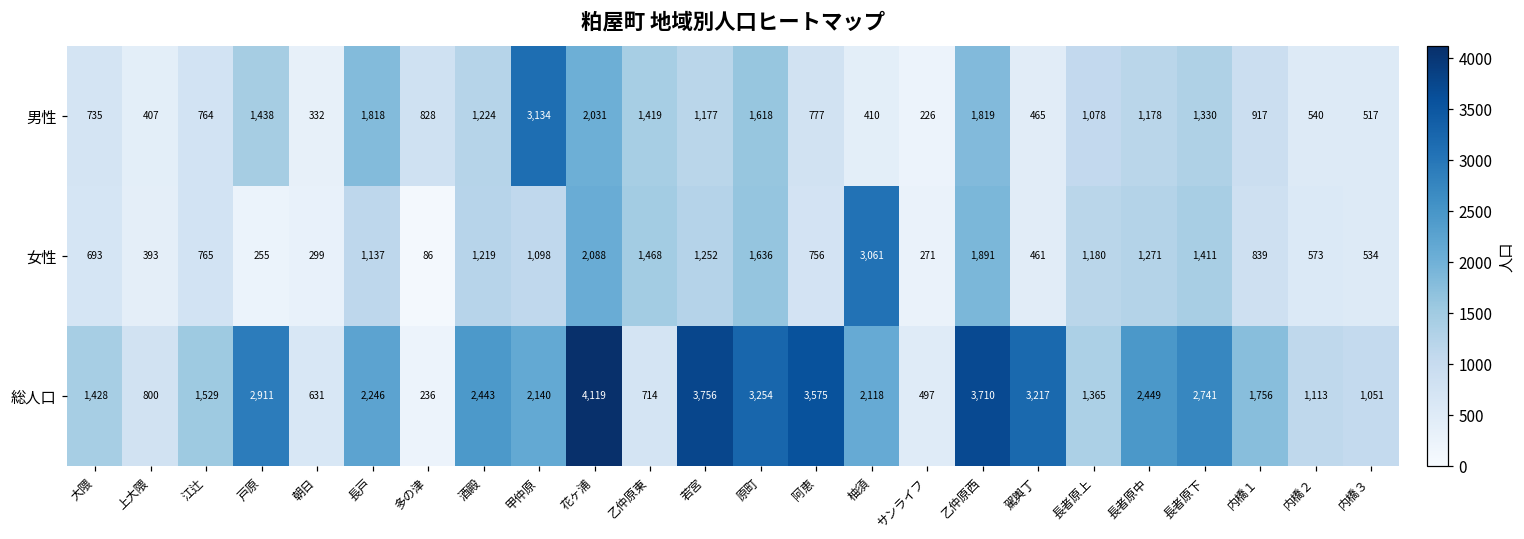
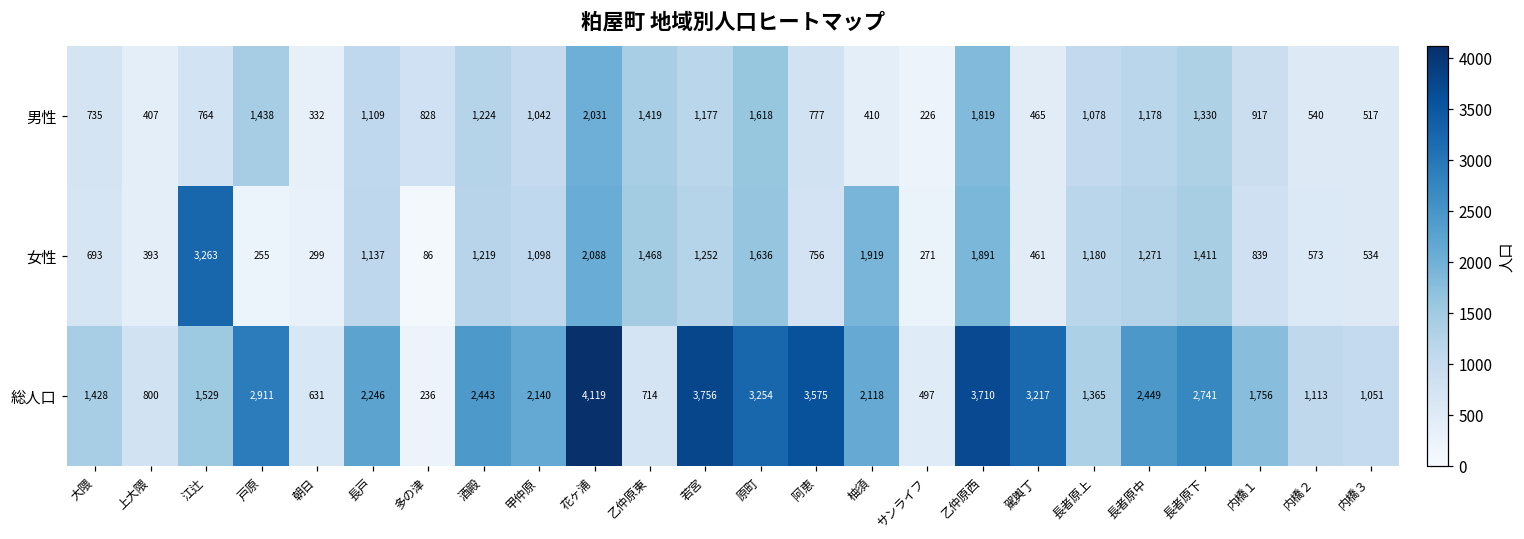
  {
    "男性": {
      "大隈": "735",
      "上大隈": "407",
      "江辻": "764",
      "戸原": "1,438",
      "朝日": "332",
-     "長戸": "1,818",
+     "長戸": "1,109",
      "多の津": "828",
      "酒殿": "1,224",
-     "甲仲原": "3,134",
+     "甲仲原": "1,042",
      "花ヶ浦": "2,031",
      "乙仲原東": "1,419",
      "若宮": "1,177",
      "原町": "1,618",
      "阿恵": "777",
      "柚須": "410",
      "サンライフ": "226",
      "乙仲原西": "1,819",
      "駕輿丁": "465",
      "長者原上": "1,078",
      "長者原中": "1,178",
      "長者原下": "1,330",
      "内橋１": "917",
      "内橋２": "540",
      "内橋３": "517"
    },
    "女性": {
      "大隈": "693",
      "上大隈": "393",
-     "江辻": "765",
+     "江辻": "3,263",
      "戸原": "255",
      "朝日": "299",
      "長戸": "1,137",
      "多の津": "86",
      "酒殿": "1,219",
      "甲仲原": "1,098",
      "花ヶ浦": "2,088",
      "乙仲原東": "1,468",
      "若宮": "1,252",
      "原町": "1,636",
      "阿恵": "756",
-     "柚須": "3,061",
+     "柚須": "1,919",
      "サンライフ": "271",
      "乙仲原西": "1,891",
      "駕輿丁": "461",
      "長者原上": "1,180",
      "長者原中": "1,271",
      "長者原下": "1,411",
      "内橋１": "839",
      "内橋２": "573",
      "内橋３": "534"
    },
    "総人口": {
      "大隈": "1,428",
      "上大隈": "800",
      "江辻": "1,529",
      "戸原": "2,911",
      "朝日": "631",
      "長戸": "2,246",
      "多の津": "236",
      "酒殿": "2,443",
      "甲仲原": "2,140",
      "花ヶ浦": "4,119",
      "乙仲原東": "714",
      "若宮": "3,756",
      "原町": "3,254",
      "阿恵": "3,575",
      "柚須": "2,118",
      "サンライフ": "497",
      "乙仲原西": "3,710",
      "駕輿丁": "3,217",
      "長者原上": "1,365",
      "長者原中": "2,449",
      "長者原下": "2,741",
      "内橋１": "1,756",
      "内橋２": "1,113",
      "内橋３": "1,051"
    }
  }
